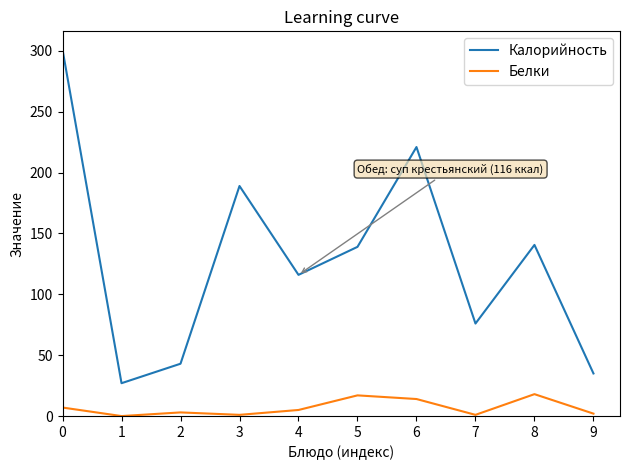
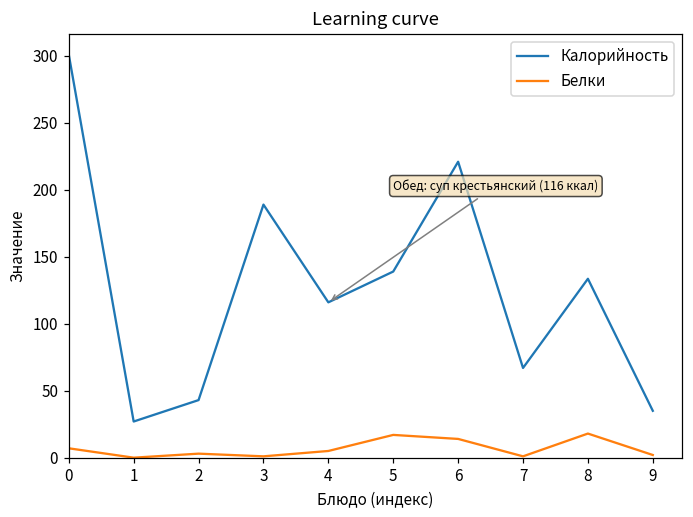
  {
    "Калорийность": {
      "0": 301,
      "1": 27,
      "2": 43,
      "3": 189,
      "4": 116,
      "6": 221,
-     "7": 76,
-     "8": 141,
+     "7": 67,
+     "8": 134,
      "9": 35
    },
    "Белки": {
      "0": 7,
      "1": 0,
      "2": 3,
      "3": 1,
      "4": 5,
      "5": 17,
      "6": 14,
      "7": 1,
      "8": 18,
      "9": 2
    }
  }
